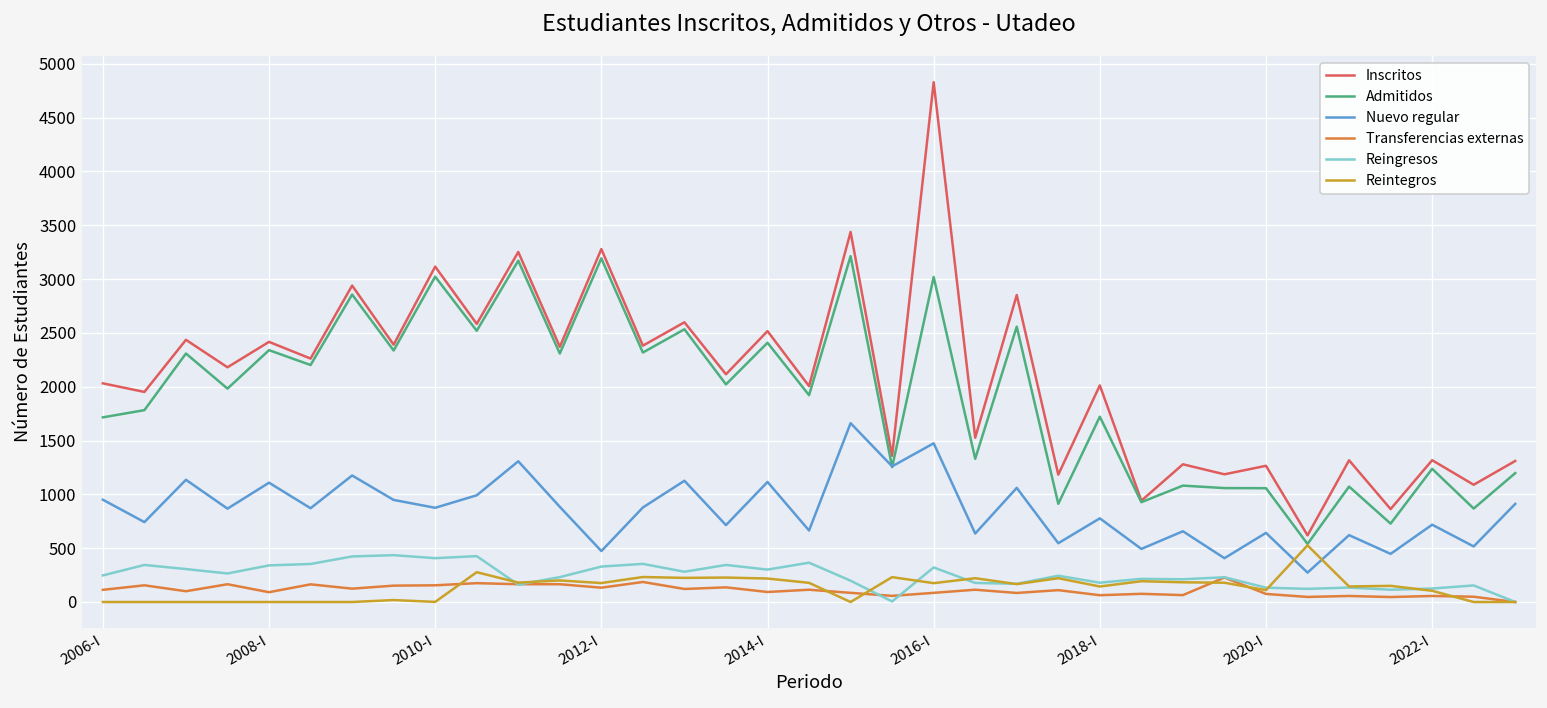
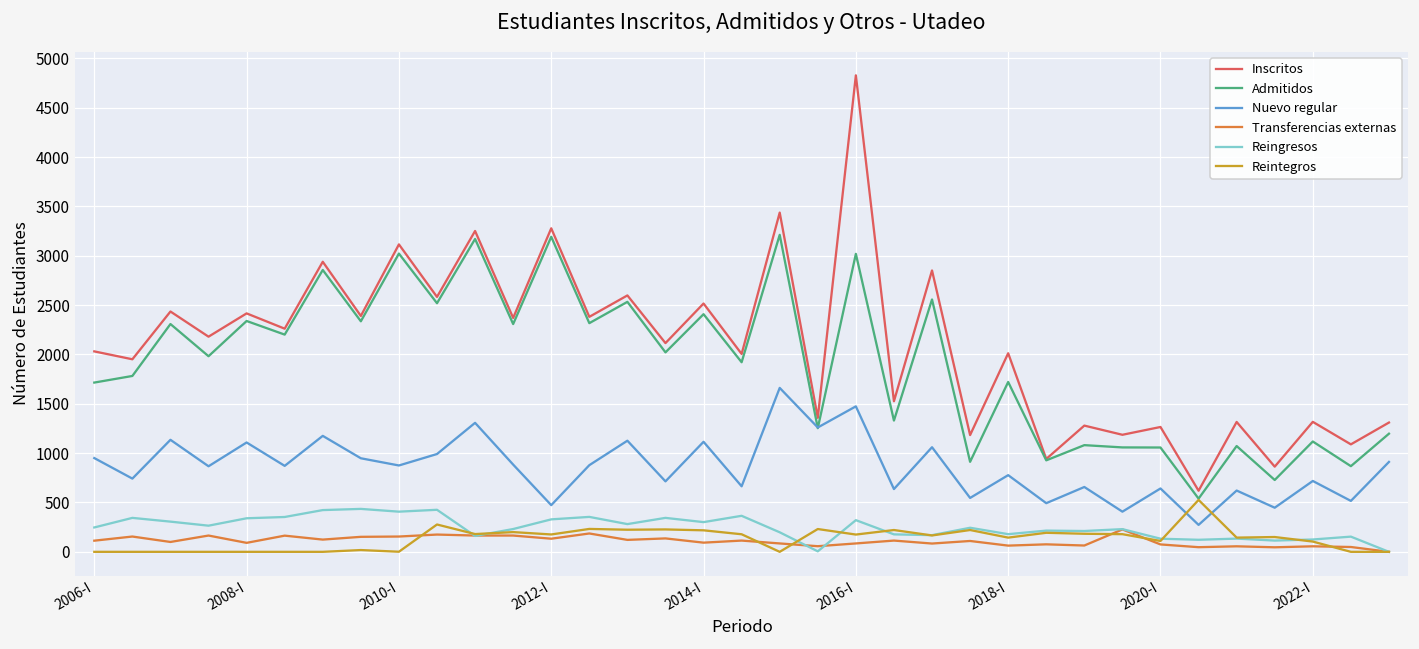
  {
    "Admitidos": {
      "2006-I": 1700,
      "2008-I": 2300,
      "2010-I": 3000,
      "2012-I": 3200,
      "2014-I": 2400,
      "2016-I": 3000,
      "2018-I": 1700,
      "2020-I": 1100,
-     "2022-I": 1200
+     "2022-I": 1100
    },
    "Nuevo regular": {
      "2006-I": 1000,
      "2008-I": 1100,
      "2010-I": 900,
      "2012-I": 500,
      "2014-I": 1100,
      "2016-I": 1500,
      "2018-I": 800,
      "2020-I": 600,
      "2022-I": 700
    },
    "Reingresos": {
      "2006-I": 200,
      "2008-I": 300,
      "2010-I": 400,
      "2012-I": 300,
      "2014-I": 300,
      "2016-I": 300,
      "2018-I": 200
    }
  }
